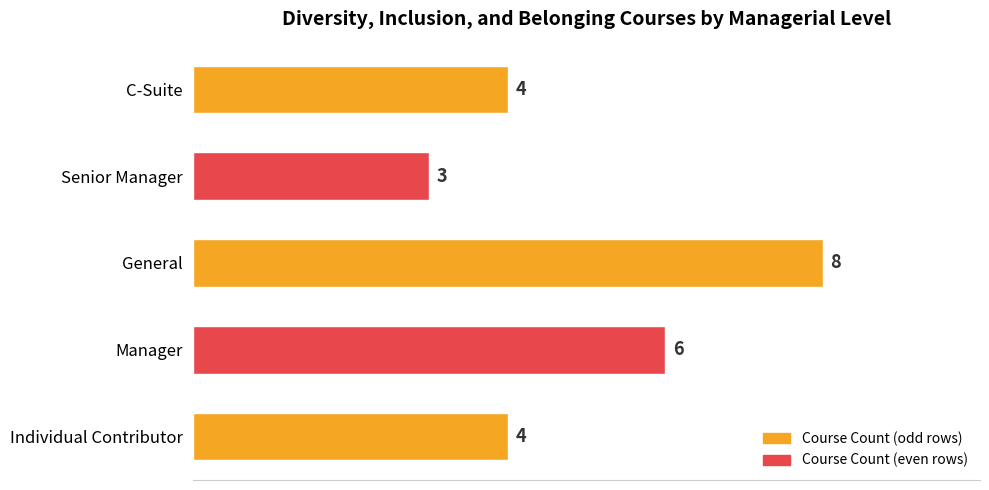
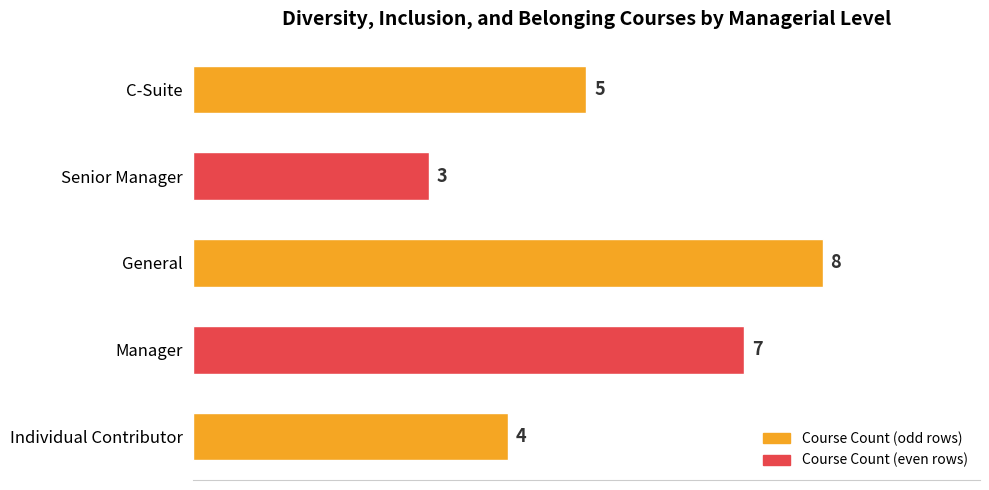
  {
-   "C-Suite": 4,
+   "C-Suite": 5,
    "Senior Manager": 3,
    "General": 8,
-   "Manager": 6,
+   "Manager": 7,
    "Individual Contributor": 4
  }
